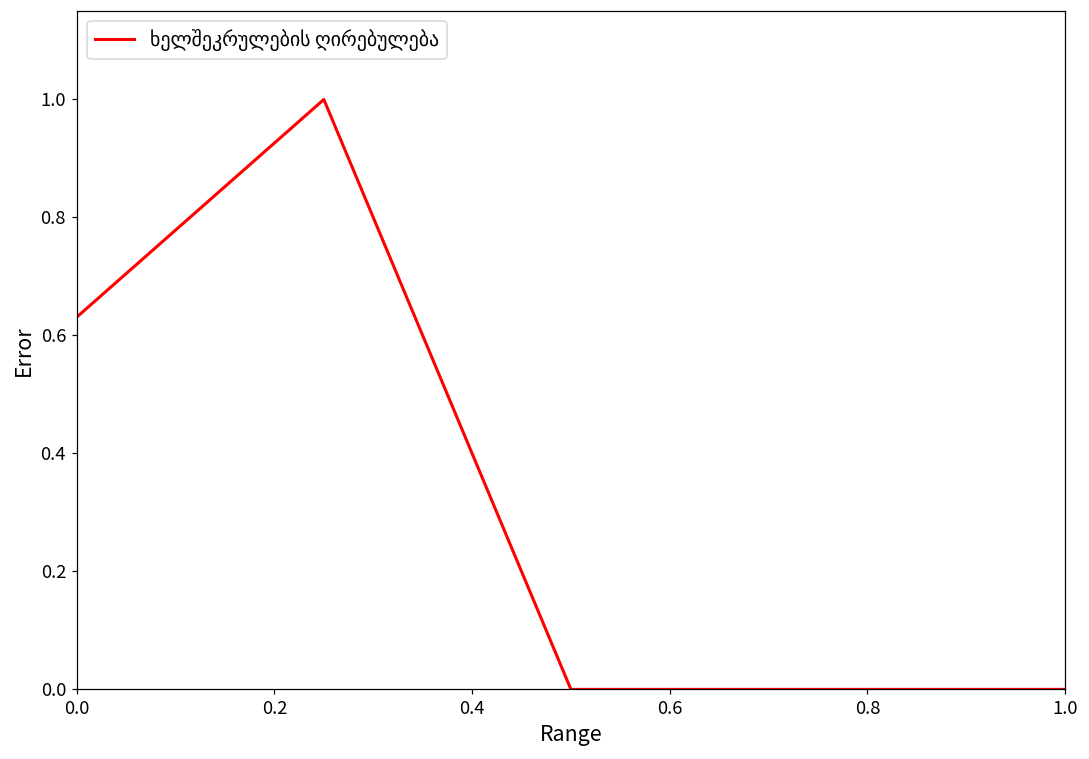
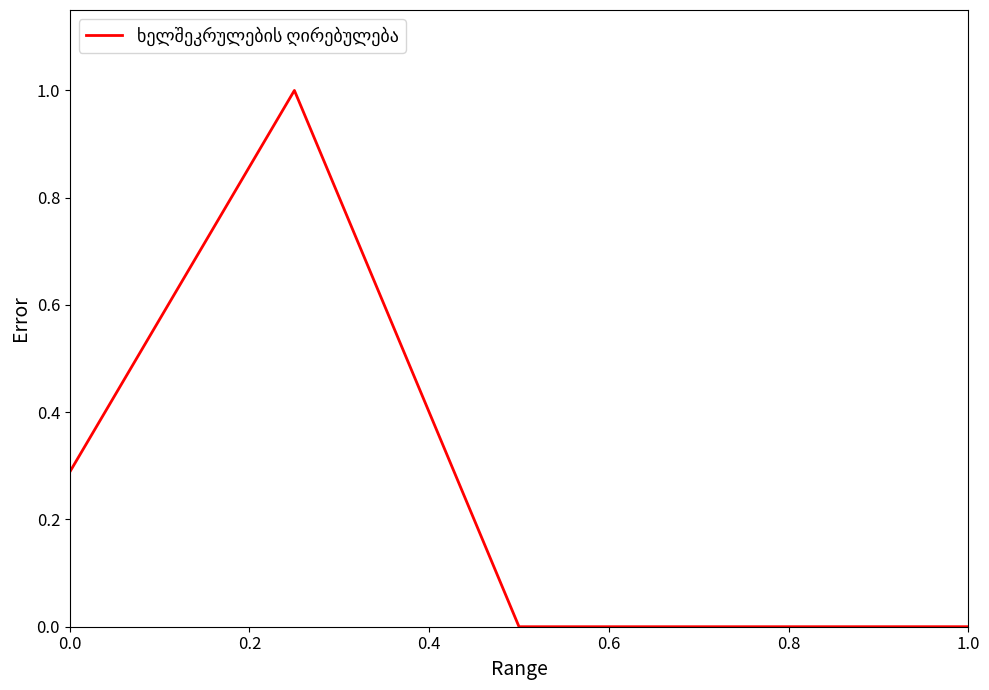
  {
-   "0.0": 0.63,
+   "0.0": 0.29,
    "1.0": 0.00
  }
